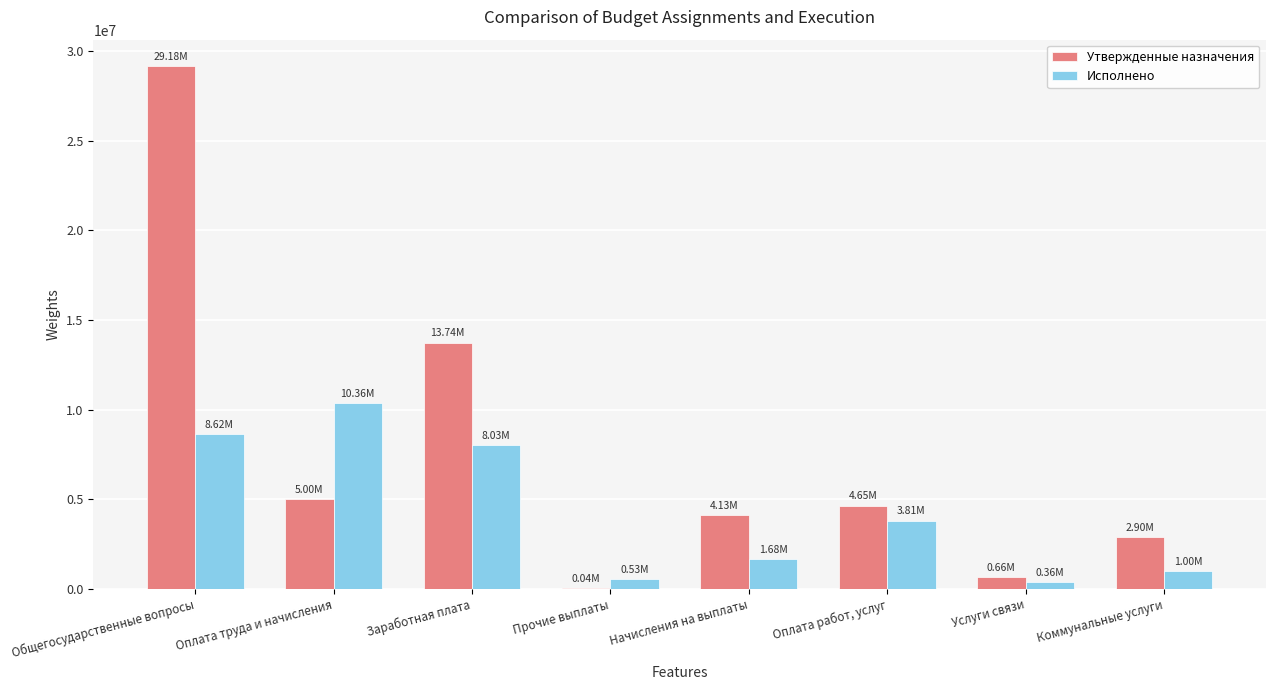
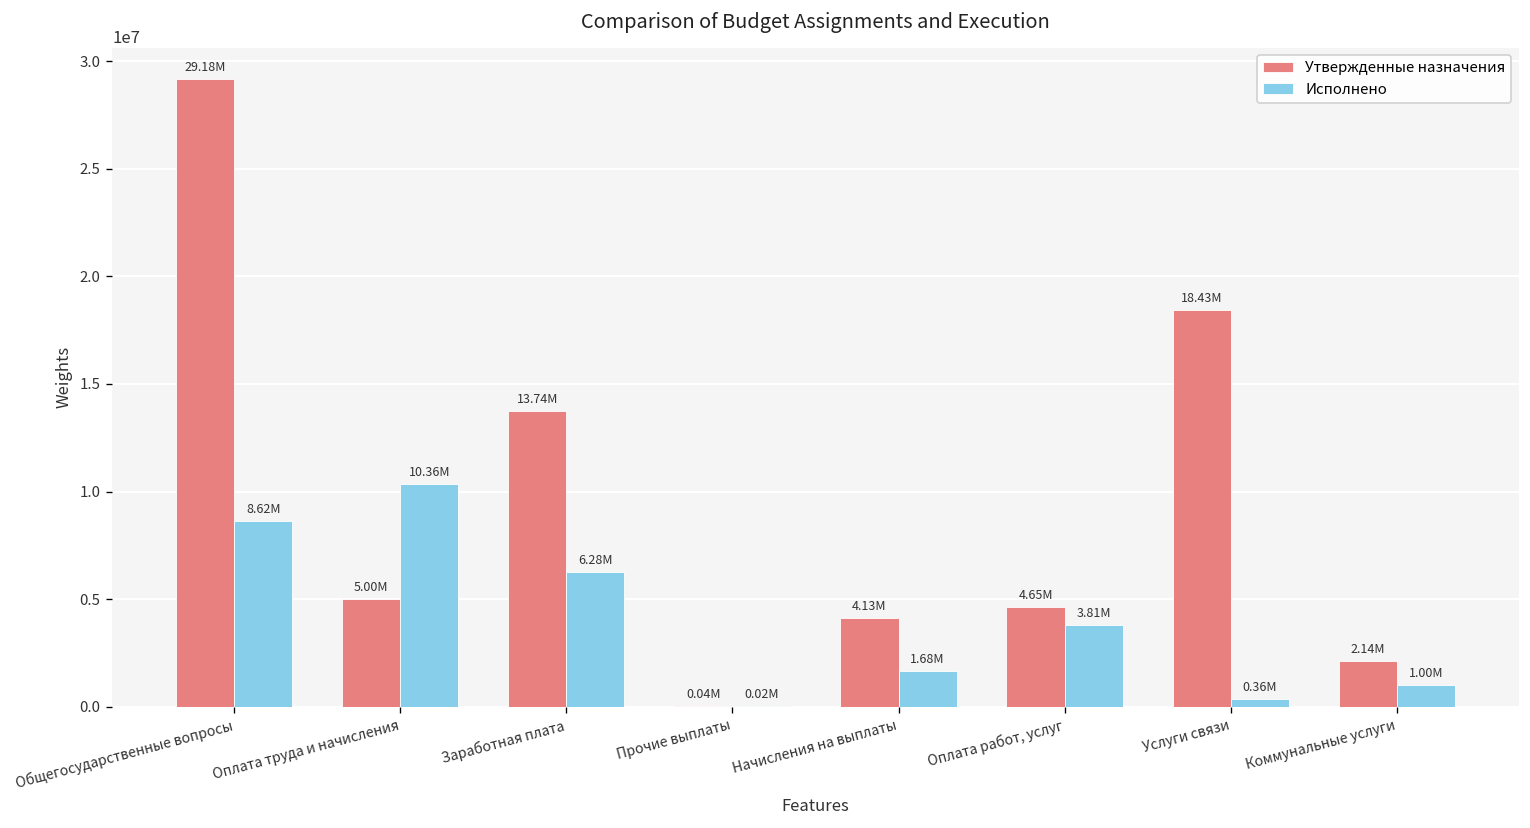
  {
    "Утвержденные назначения": {
      "Общегосударственные вопросы": "29.18M",
      "Оплата труда и начисления": "5.00M",
      "Заработная плата": "13.74M",
      "Прочие выплаты": "0.04M",
      "Начисления на выплаты": "4.13M",
      "Оплата работ, услуг": "4.65M",
-     "Услуги связи": "0.66M",
-     "Коммунальные услуги": "2.90M"
+     "Услуги связи": "18.43M",
+     "Коммунальные услуги": "2.14M"
    },
    "Исполнено": {
      "Общегосударственные вопросы": "8.62M",
      "Оплата труда и начисления": "10.36M",
-     "Заработная плата": "8.03M",
-     "Прочие выплаты": "0.53M",
+     "Заработная плата": "6.28M",
+     "Прочие выплаты": "0.02M",
      "Начисления на выплаты": "1.68M",
      "Оплата работ, услуг": "3.81M",
      "Услуги связи": "0.36M",
      "Коммунальные услуги": "1.00M"
    }
  }
